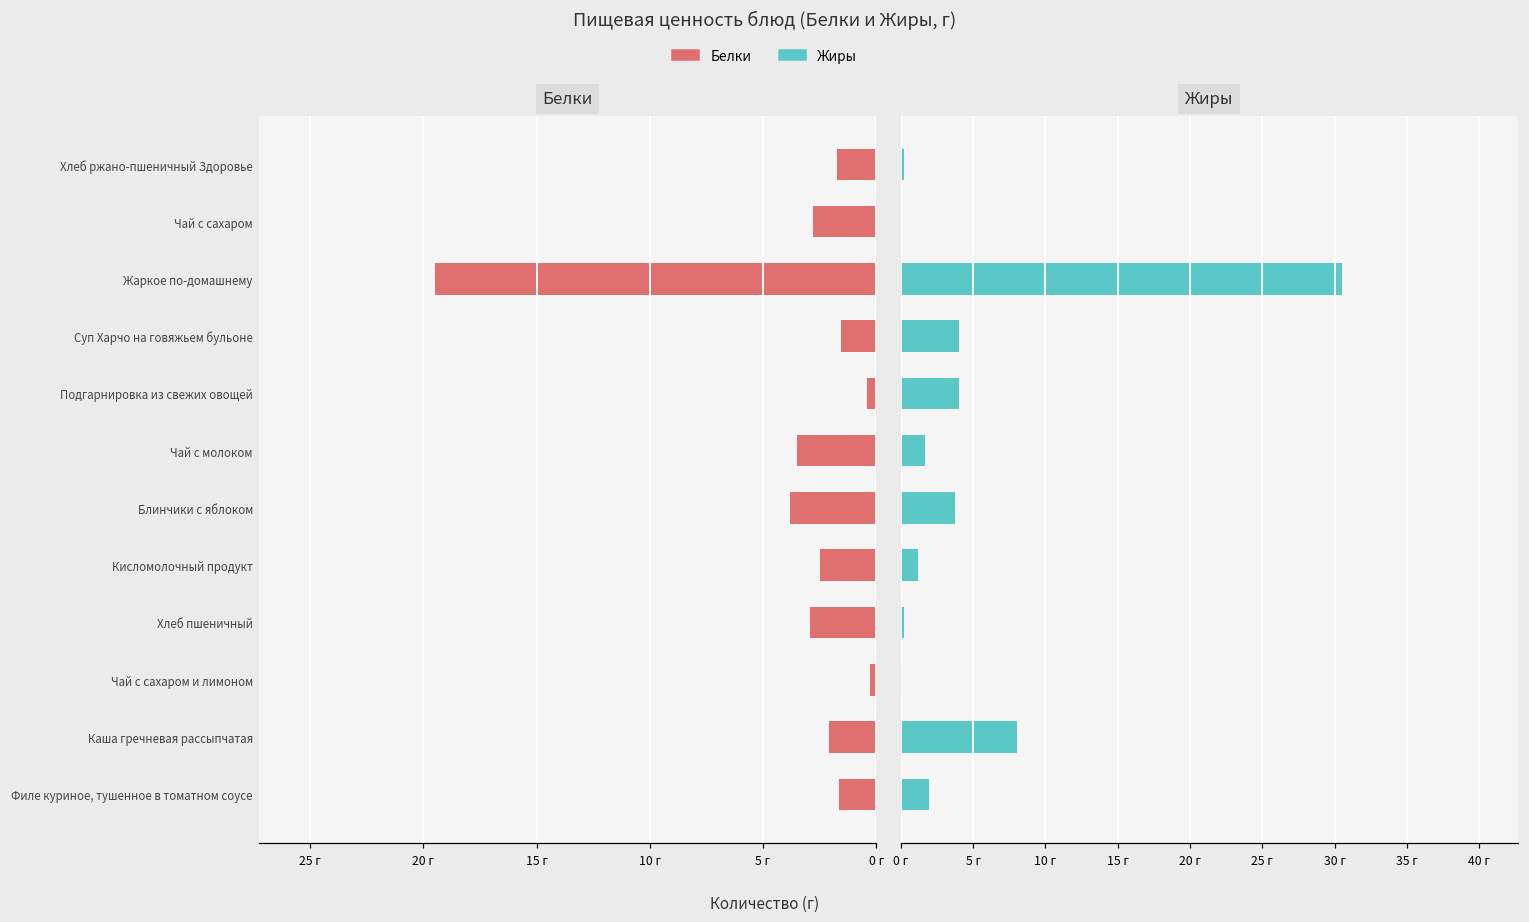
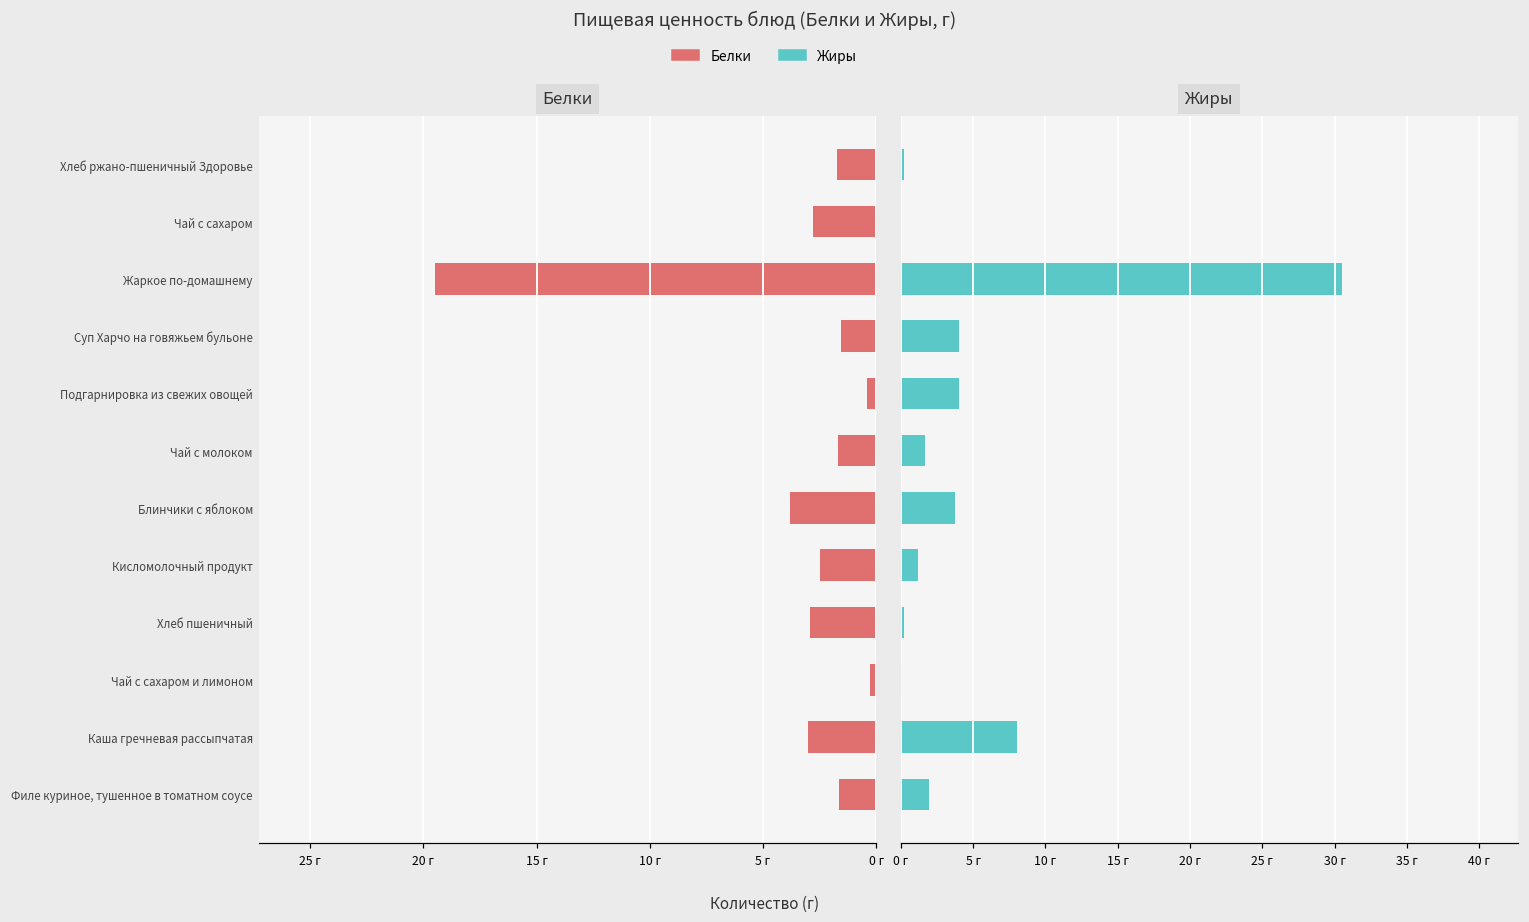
  {
    "Белки": {
      "Хлеб ржано-пшеничный Здоровье": "1.7 г",
      "Чай с сахаром": "2.8 г",
      "Жаркое по-домашнему": "19.5 г",
      "Суп Харчо на говяжьем бульоне": "1.6 г",
      "Подгарнировка из свежих овощей": "0.4 г",
-     "Чай с молоком": "3.5 г",
+     "Чай с молоком": "1.7 г",
      "Блинчики с яблоком": "3.8 г",
      "Кисломолочный продукт": "2.5 г",
      "Хлеб пшеничный": "2.9 г",
      "Чай с сахаром и лимоном": "0.3 г",
-     "Каша гречневая рассыпчатая": "2.1 г",
+     "Каша гречневая рассыпчатая": "3.0 г",
      "Филе куриное, тушенное в томатном соусе": "1.6 г"
    }
  }
